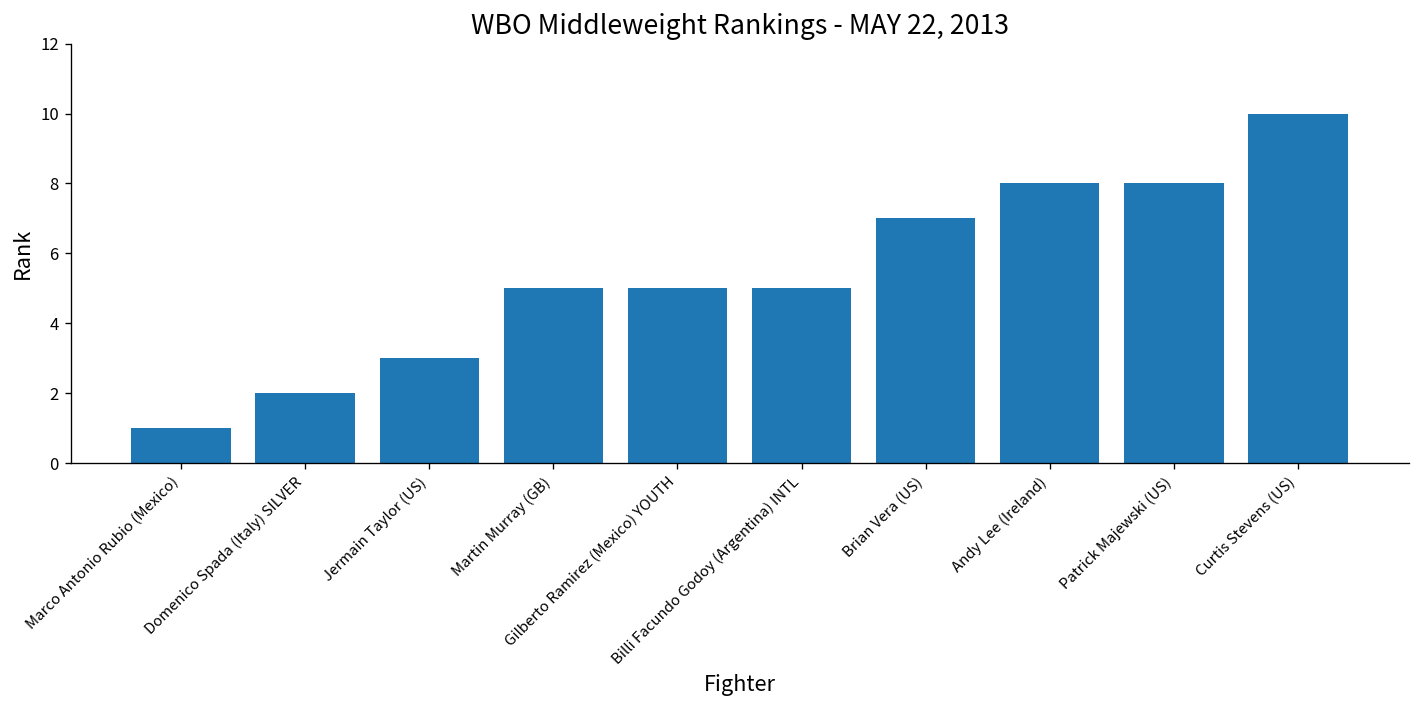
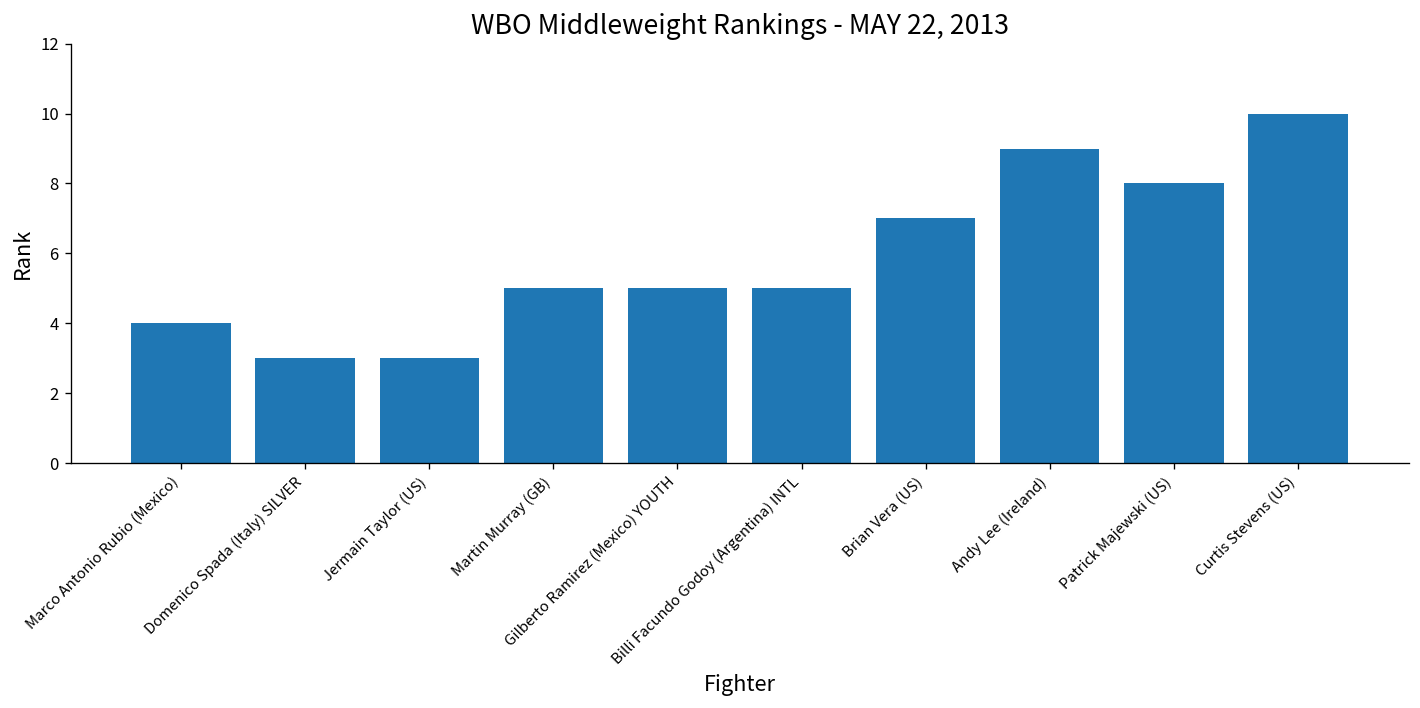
  {
-   "Marco Antonio Rubio (Mexico)": 1,
-   "Domenico Spada (Italy) SILVER": 2,
+   "Marco Antonio Rubio (Mexico)": 4,
+   "Domenico Spada (Italy) SILVER": 3,
    "Jermain Taylor (US)": 3,
    "Martin Murray (GB)": 5,
    "Gilberto Ramirez (Mexico) YOUTH": 5,
    "Billi Facundo Godoy (Argentina) INTL": 5,
    "Brian Vera (US)": 7,
-   "Andy Lee (Ireland)": 8,
+   "Andy Lee (Ireland)": 9,
    "Patrick Majewski (US)": 8,
    "Curtis Stevens (US)": 10
  }
